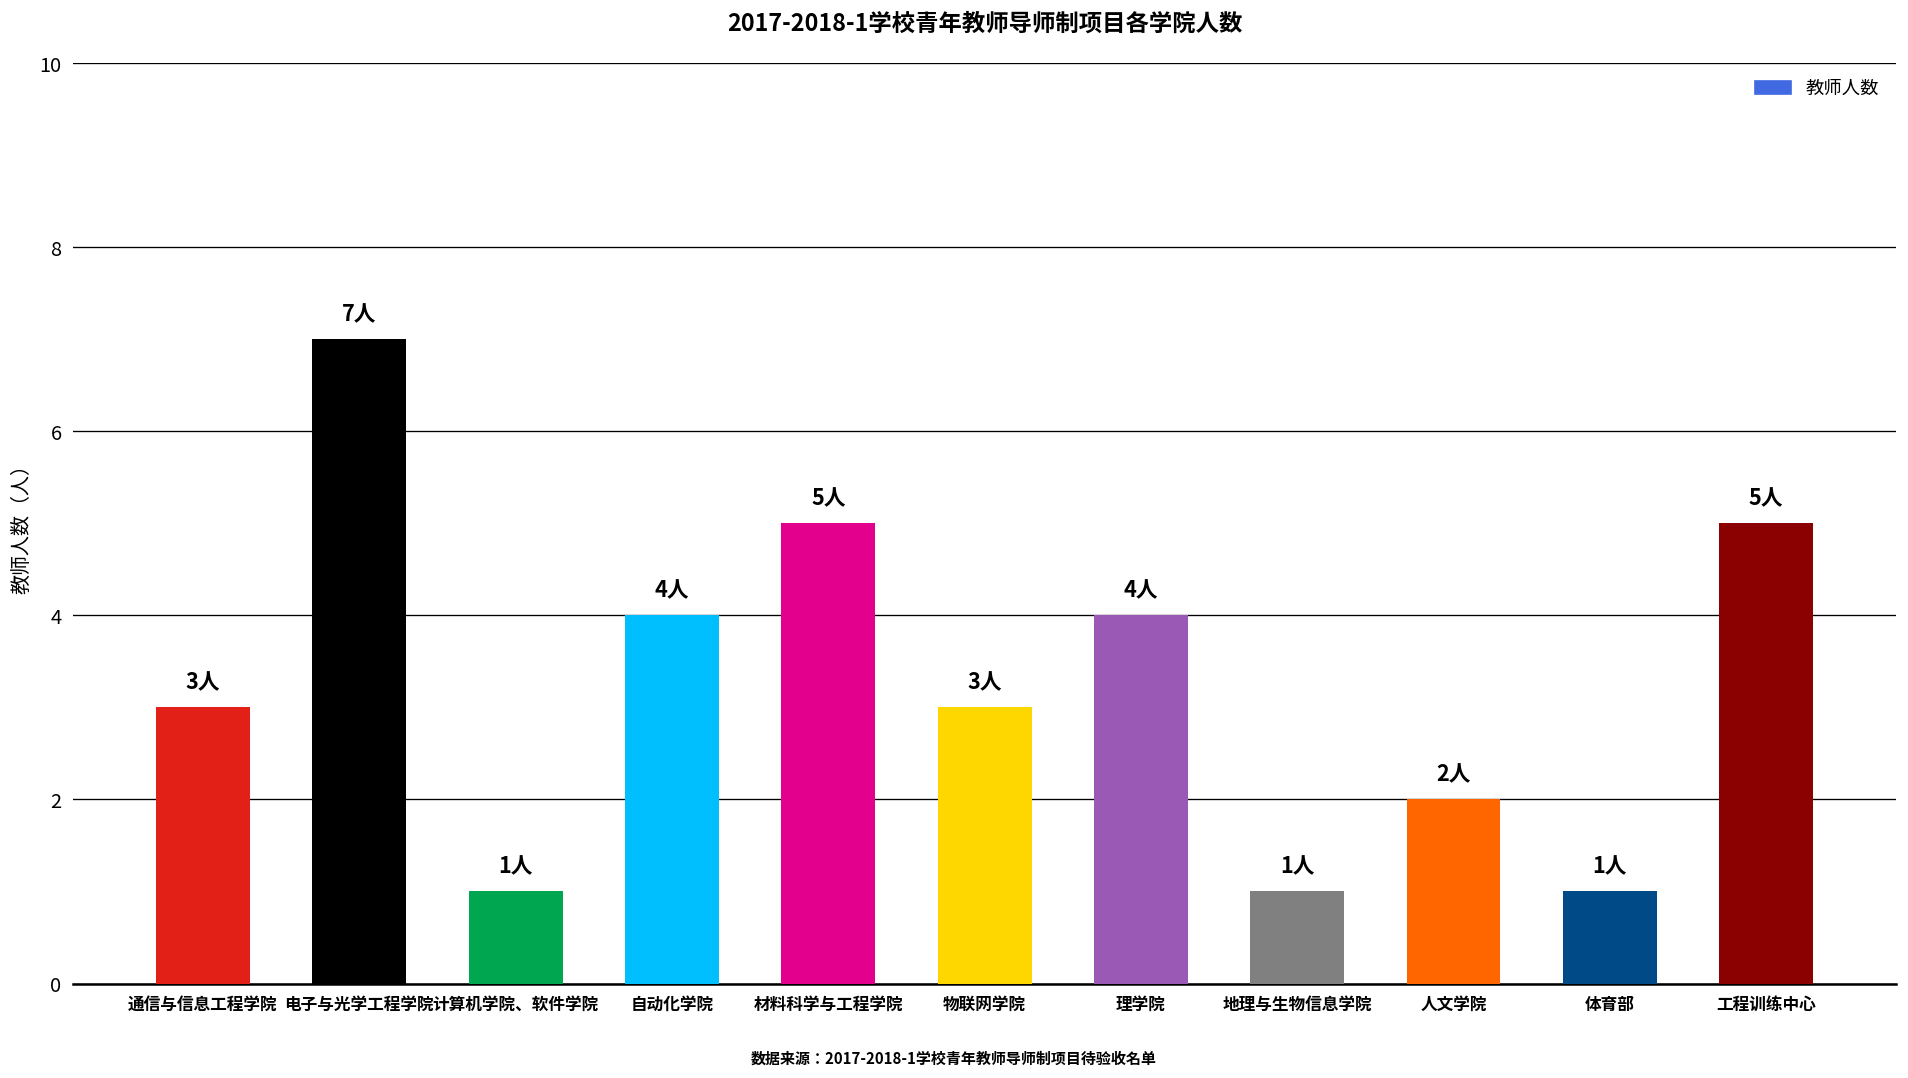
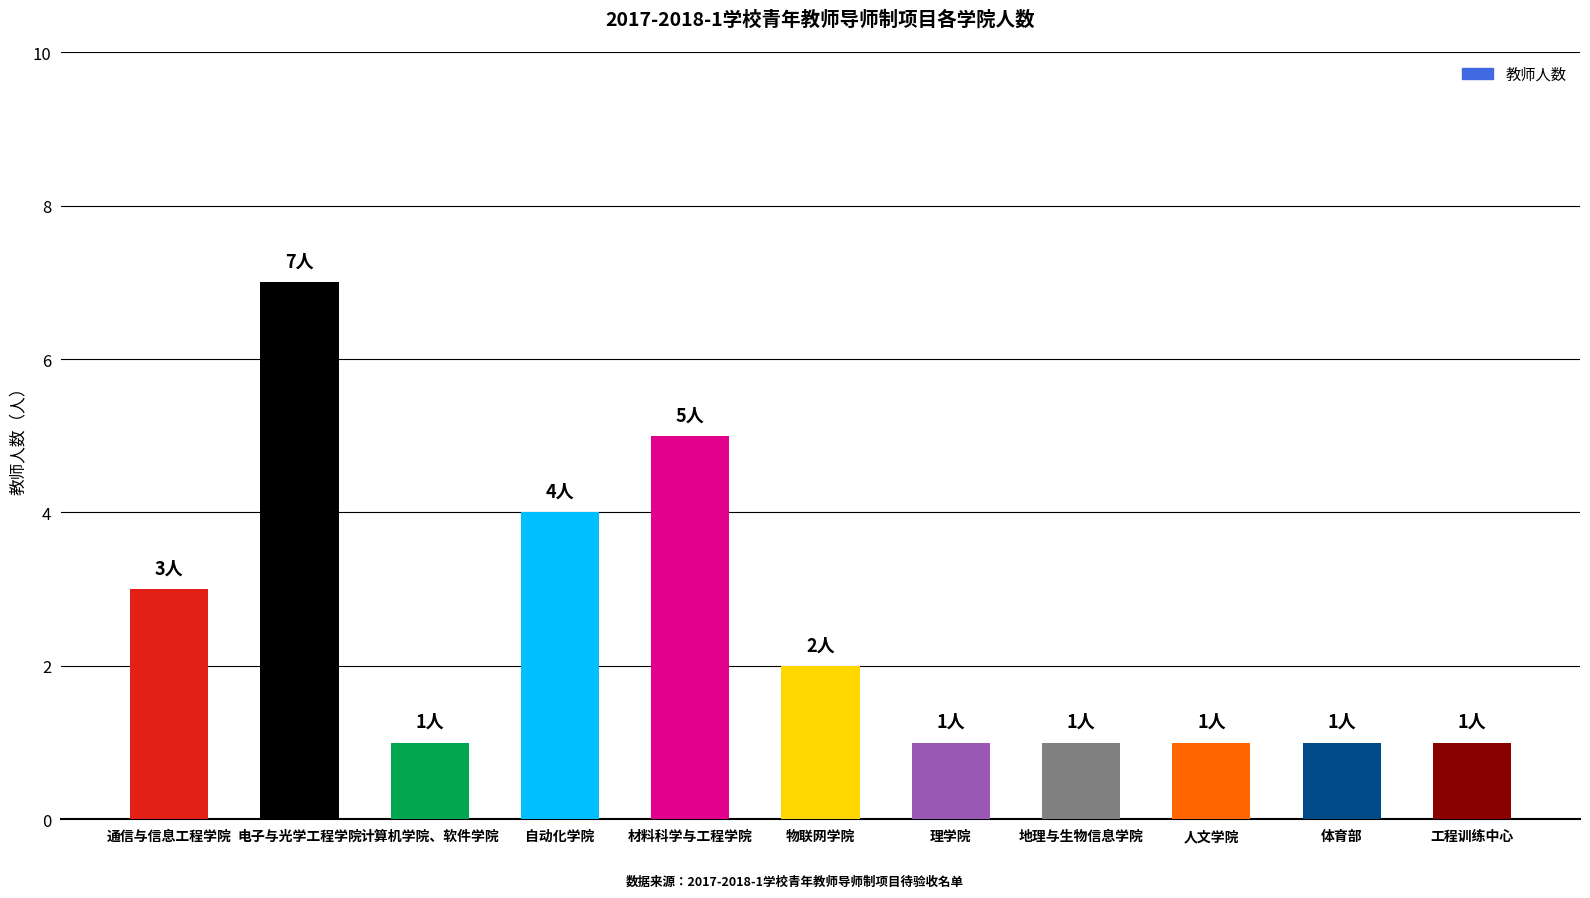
  {
    "通信与信息工程学院": "3人",
    "电子与光学工程学院": "7人",
    "计算机学院、软件学院": "1人",
    "自动化学院": "4人",
    "材料科学与工程学院": "5人",
-   "物联网学院": "3人",
-   "理学院": "4人",
+   "物联网学院": "2人",
+   "理学院": "1人",
    "地理与生物信息学院": "1人",
-   "人文学院": "2人",
+   "人文学院": "1人",
    "体育部": "1人",
-   "工程训练中心": "5人"
+   "工程训练中心": "1人"
  }
